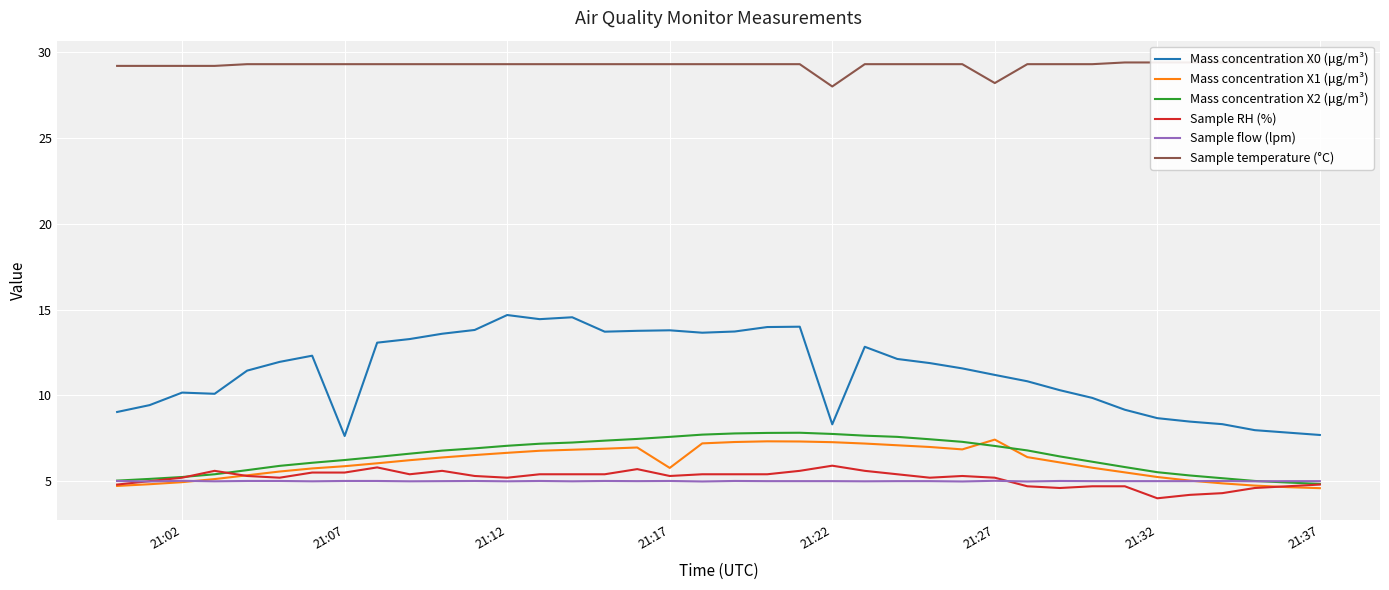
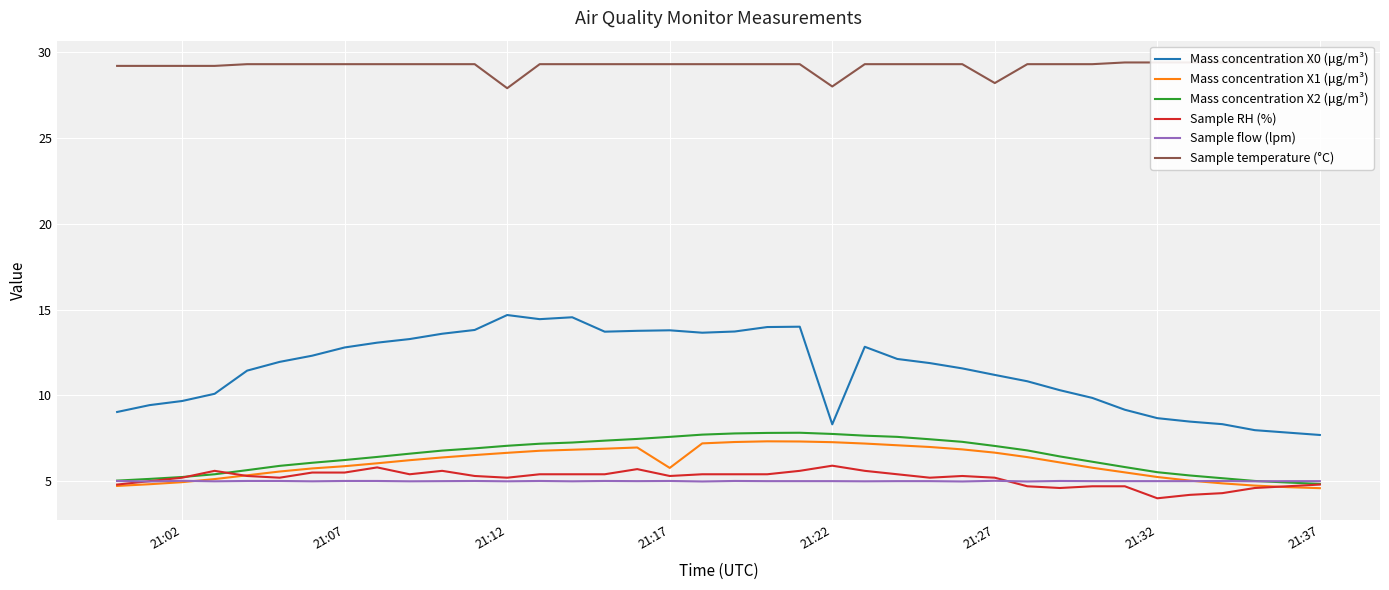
  {
    "Mass concentration X0 (μg/m³)": {
-     "21:02": 10.2,
-     "21:07": 7.6,
+     "21:02": 9.7,
+     "21:07": 12.8,
      "21:12": 14.7,
      "21:17": 13.8,
      "21:22": 8.3,
      "21:27": 11.2,
      "21:32": 8.7,
      "21:37": 7.7
    },
    "Mass concentration X1 (μg/m³)": {
      "21:07": 5.9,
      "21:12": 6.7,
      "21:17": 5.8,
      "21:22": 7.3,
-     "21:27": 7.4,
+     "21:27": 6.7,
      "21:32": 5.2,
      "21:37": 4.6
    },
    "Mass concentration X2 (μg/m³)": {
      "21:07": 6.2,
      "21:12": 7.1,
      "21:17": 7.6,
      "21:22": 7.8,
      "21:27": 7.1,
      "21:32": 5.5
    },
    "Sample RH (%)": {
      "21:07": 5.5,
      "21:12": 5.2,
      "21:17": 5.3,
      "21:22": 5.9,
      "21:27": 5.2,
      "21:32": 4.0
    },
    "Sample flow (lpm)": {
      "21:07": 5.0,
      "21:12": 5.0,
      "21:17": 5.0,
      "21:22": 5.0,
      "21:27": 5.0,
      "21:32": 5.0,
      "21:37": 5.0
    },
    "Sample temperature (°C)": {
      "21:02": 29.2,
      "21:07": 29.3,
-     "21:12": 29.3,
+     "21:12": 27.9,
      "21:17": 29.3,
      "21:22": 28.0,
      "21:27": 28.2
    }
  }
